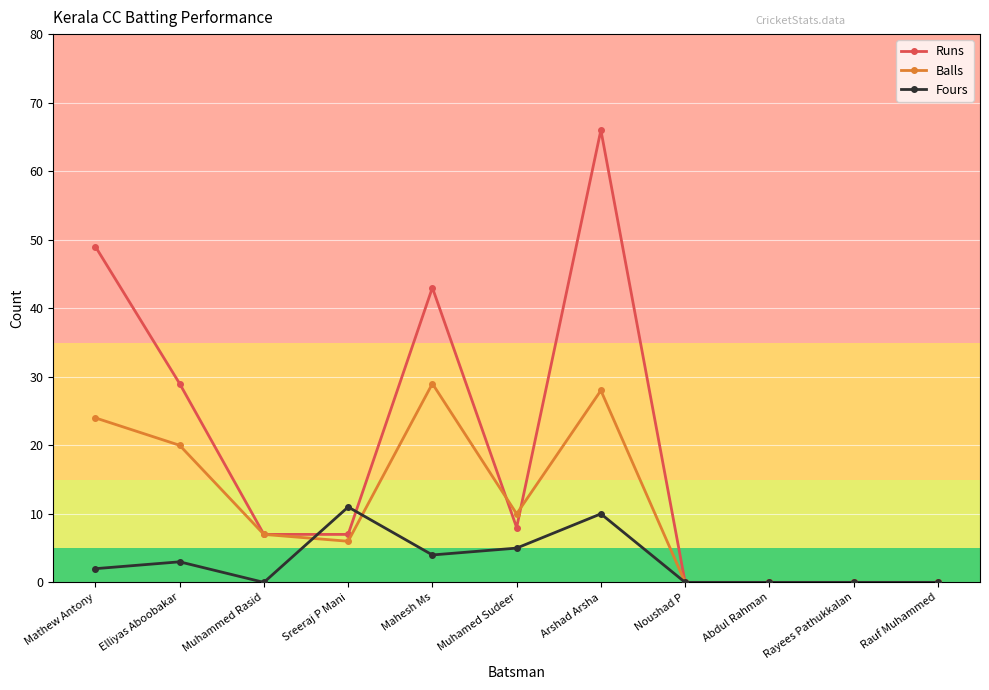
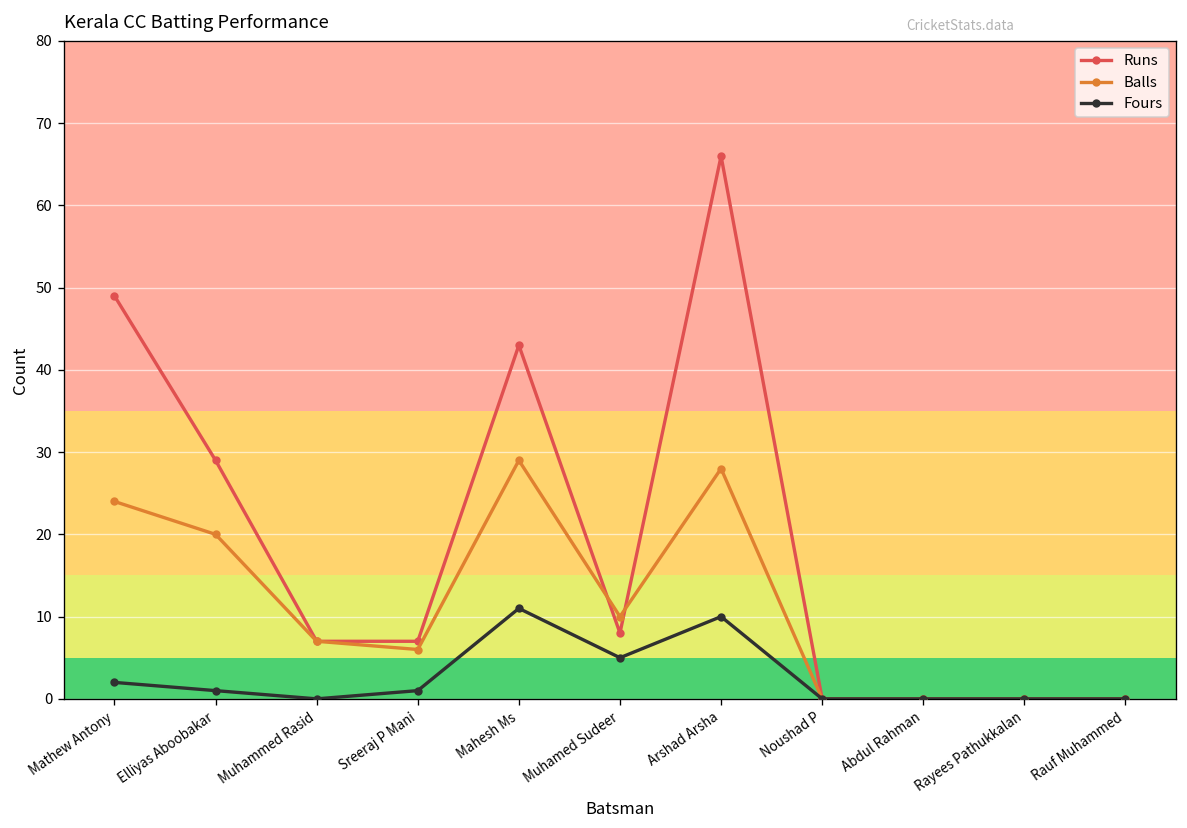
  {
    "Fours": {
      "Mathew Antony": 2,
-     "Elliyas Aboobakar": 3,
+     "Elliyas Aboobakar": 1,
      "Muhammed Rasid": 0,
-     "Sreeraj P Mani": 11,
-     "Mahesh Ms": 4,
+     "Sreeraj P Mani": 1,
+     "Mahesh Ms": 11,
      "Muhamed Sudeer": 5,
      "Arshad Arsha": 10
    }
  }
